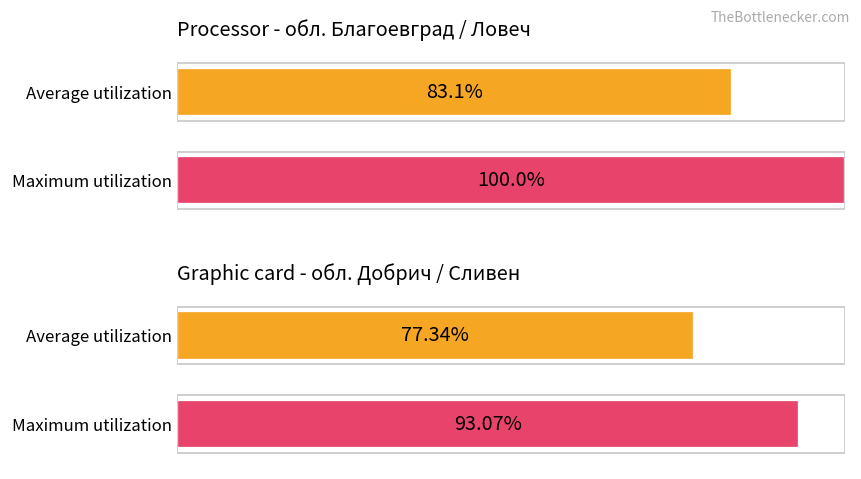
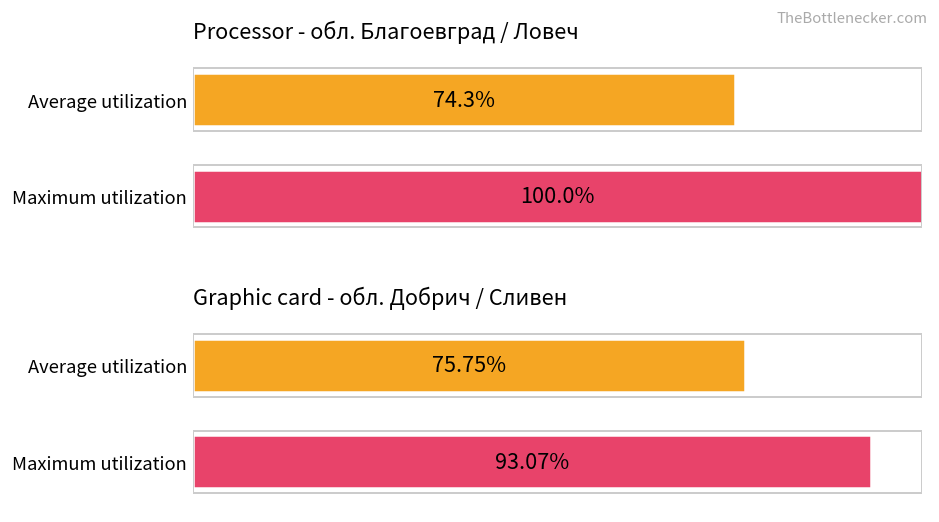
  {
    "Processor - обл. Благоевград / Ловеч": {
-     "Average utilization": "83.1%",
+     "Average utilization": "74.3%",
      "Maximum utilization": "100.0%"
    },
    "Graphic card - обл. Добрич / Сливен": {
-     "Average utilization": "77.34%",
+     "Average utilization": "75.75%",
      "Maximum utilization": "93.07%"
    }
  }
